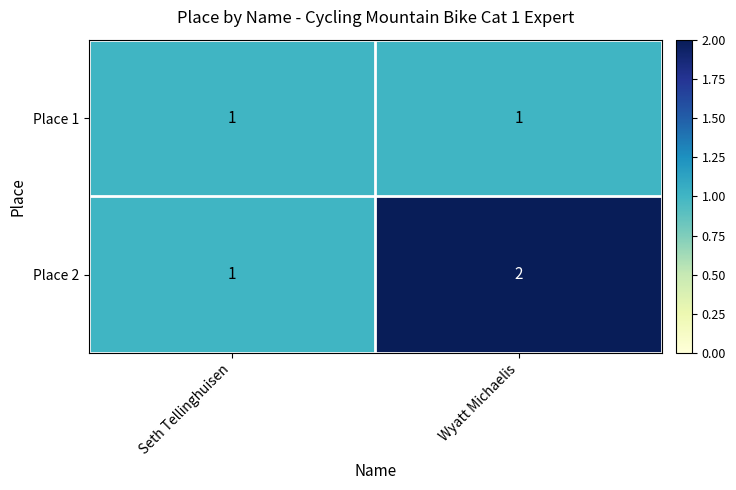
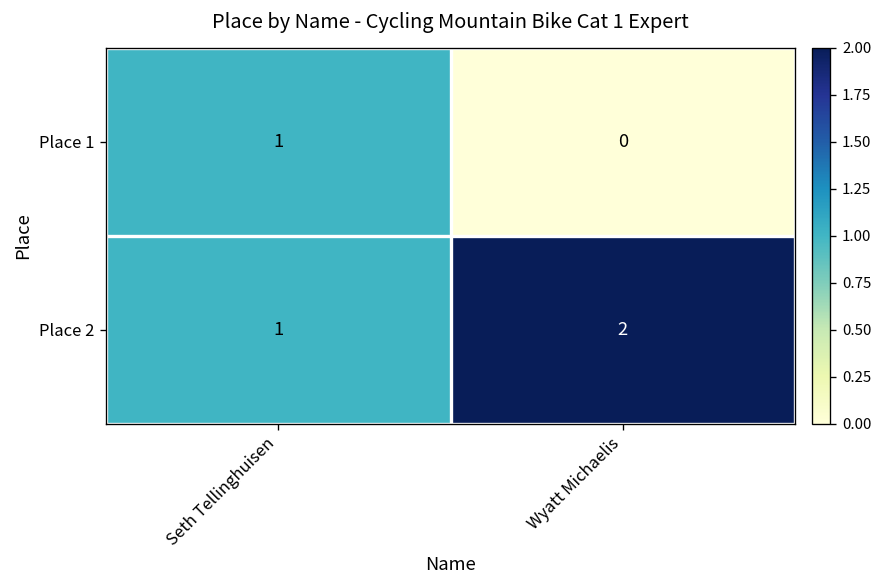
  {
    "Place 1": {
      "Seth Tellinghuisen": 1,
-     "Wyatt Michaelis": 1
+     "Wyatt Michaelis": 0
    },
    "Place 2": {
      "Seth Tellinghuisen": 1,
      "Wyatt Michaelis": 2
    }
  }
